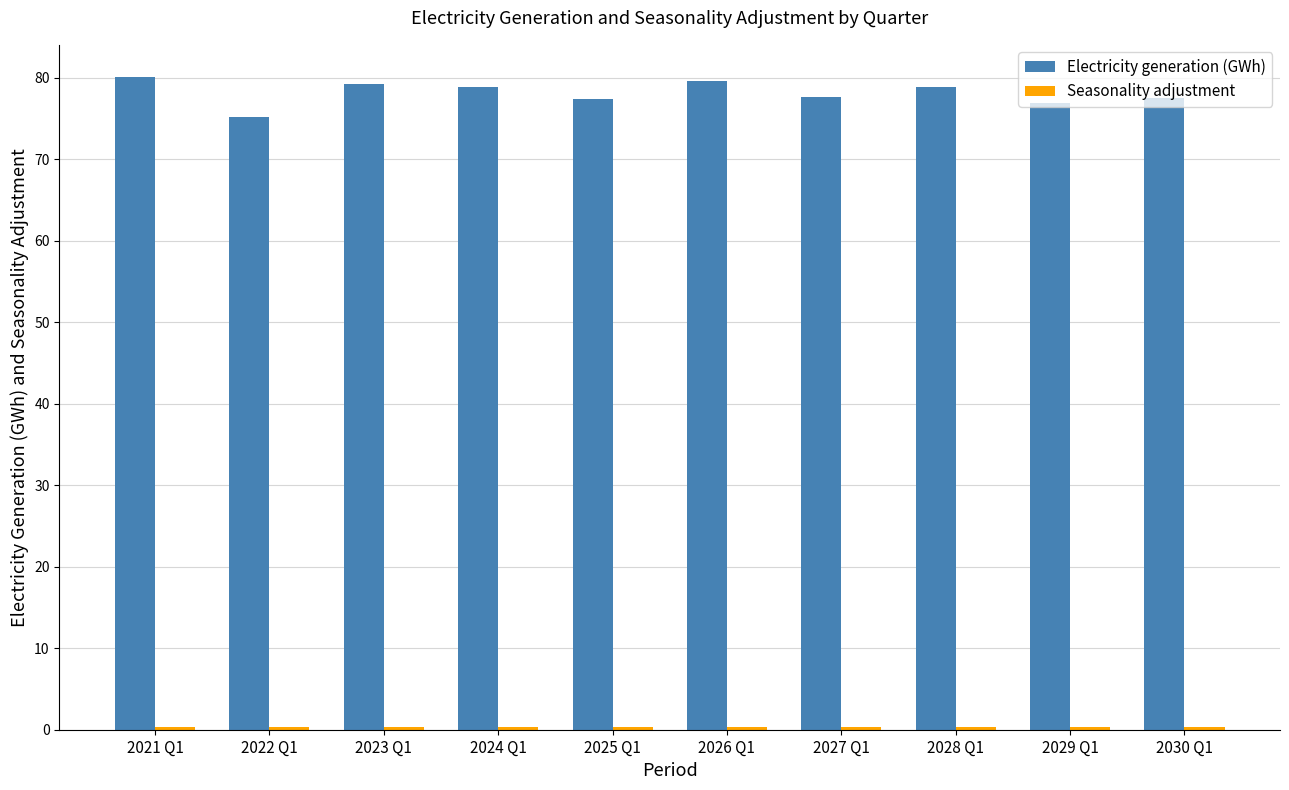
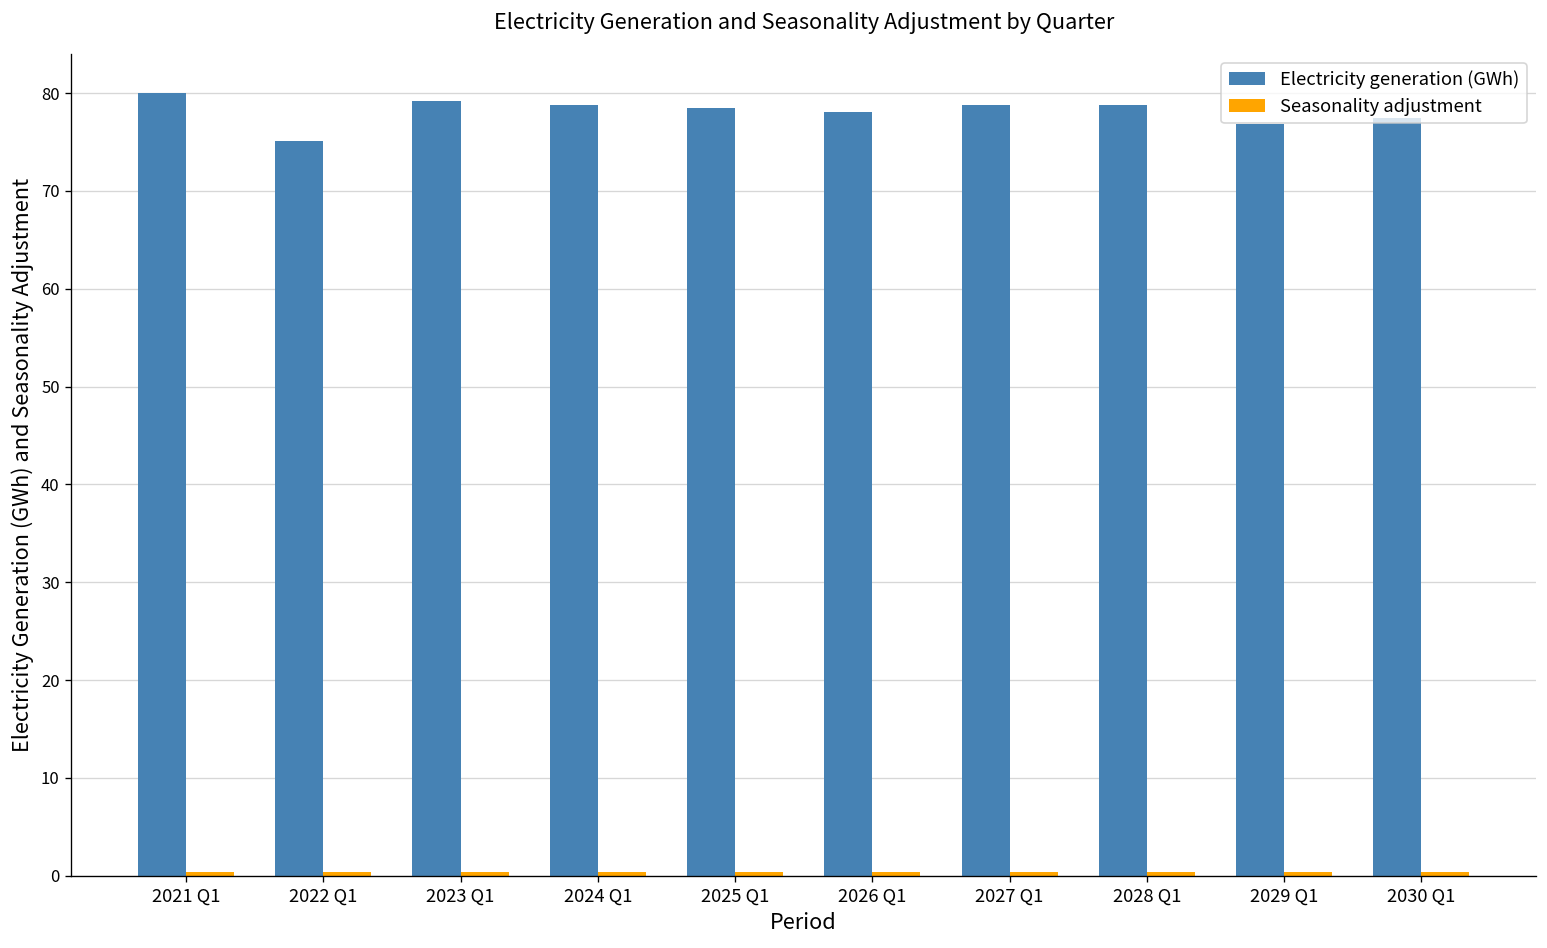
  {
    "Electricity generation (GWh)": {
      "2021 Q1": 80,
      "2022 Q1": 75,
      "2023 Q1": 79,
      "2024 Q1": 79,
-     "2025 Q1": 77,
-     "2026 Q1": 80,
-     "2027 Q1": 78,
+     "2025 Q1": 78,
+     "2026 Q1": 78,
+     "2027 Q1": 79,
      "2028 Q1": 79
    },
    "Seasonality adjustment": {
      "2021 Q1": 0,
      "2022 Q1": 0,
      "2023 Q1": 0,
      "2024 Q1": 0,
      "2025 Q1": 0,
      "2026 Q1": 0,
      "2027 Q1": 0,
      "2028 Q1": 0,
      "2029 Q1": 0,
      "2030 Q1": 0
    }
  }
